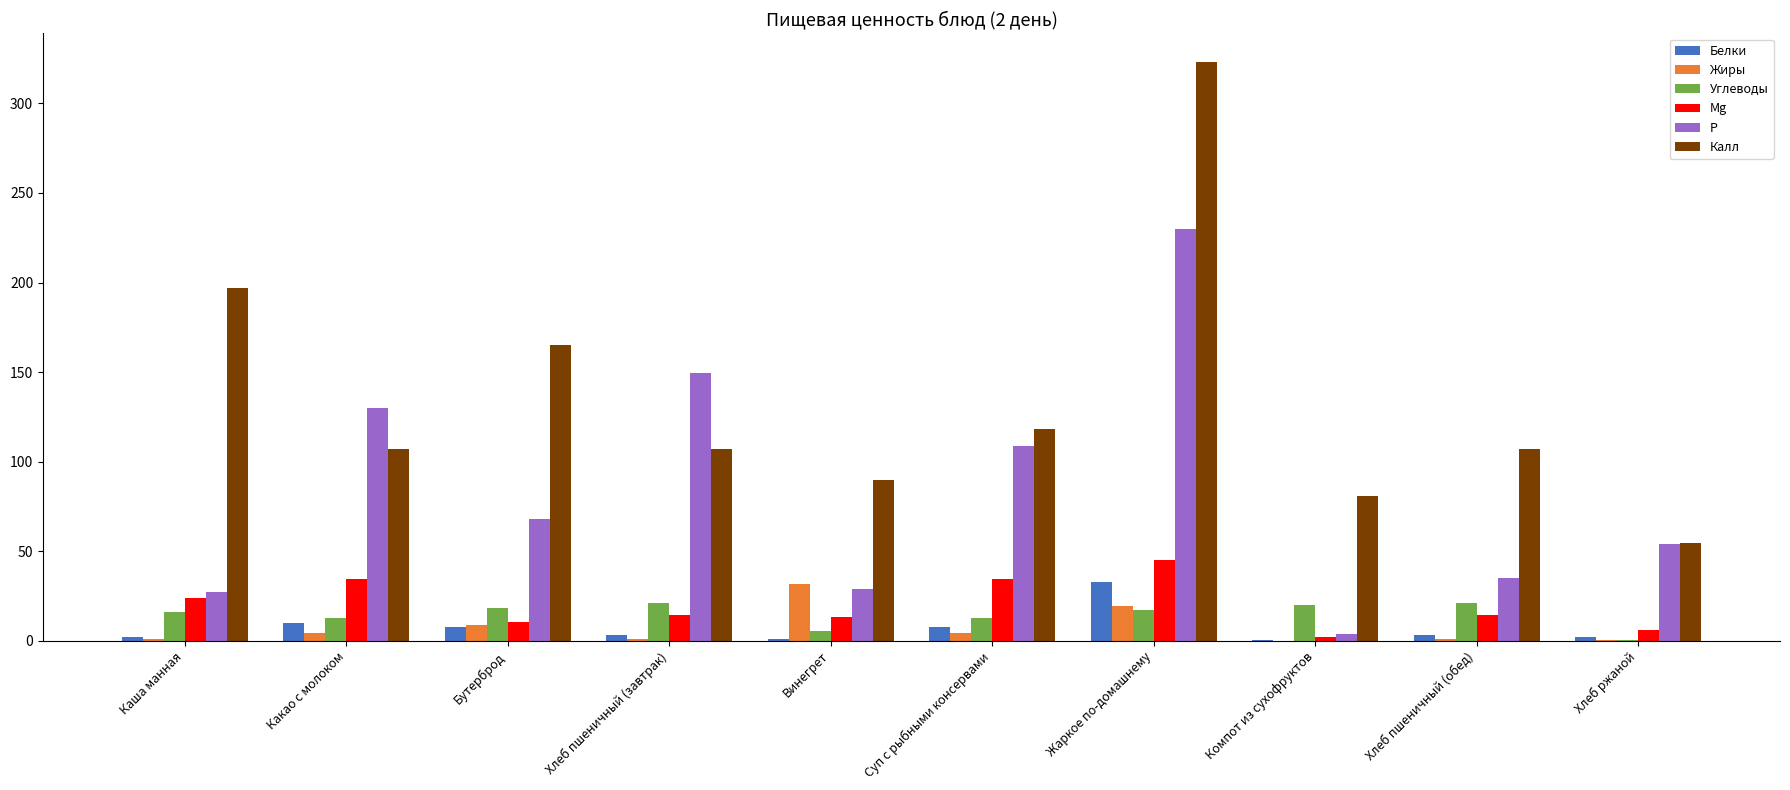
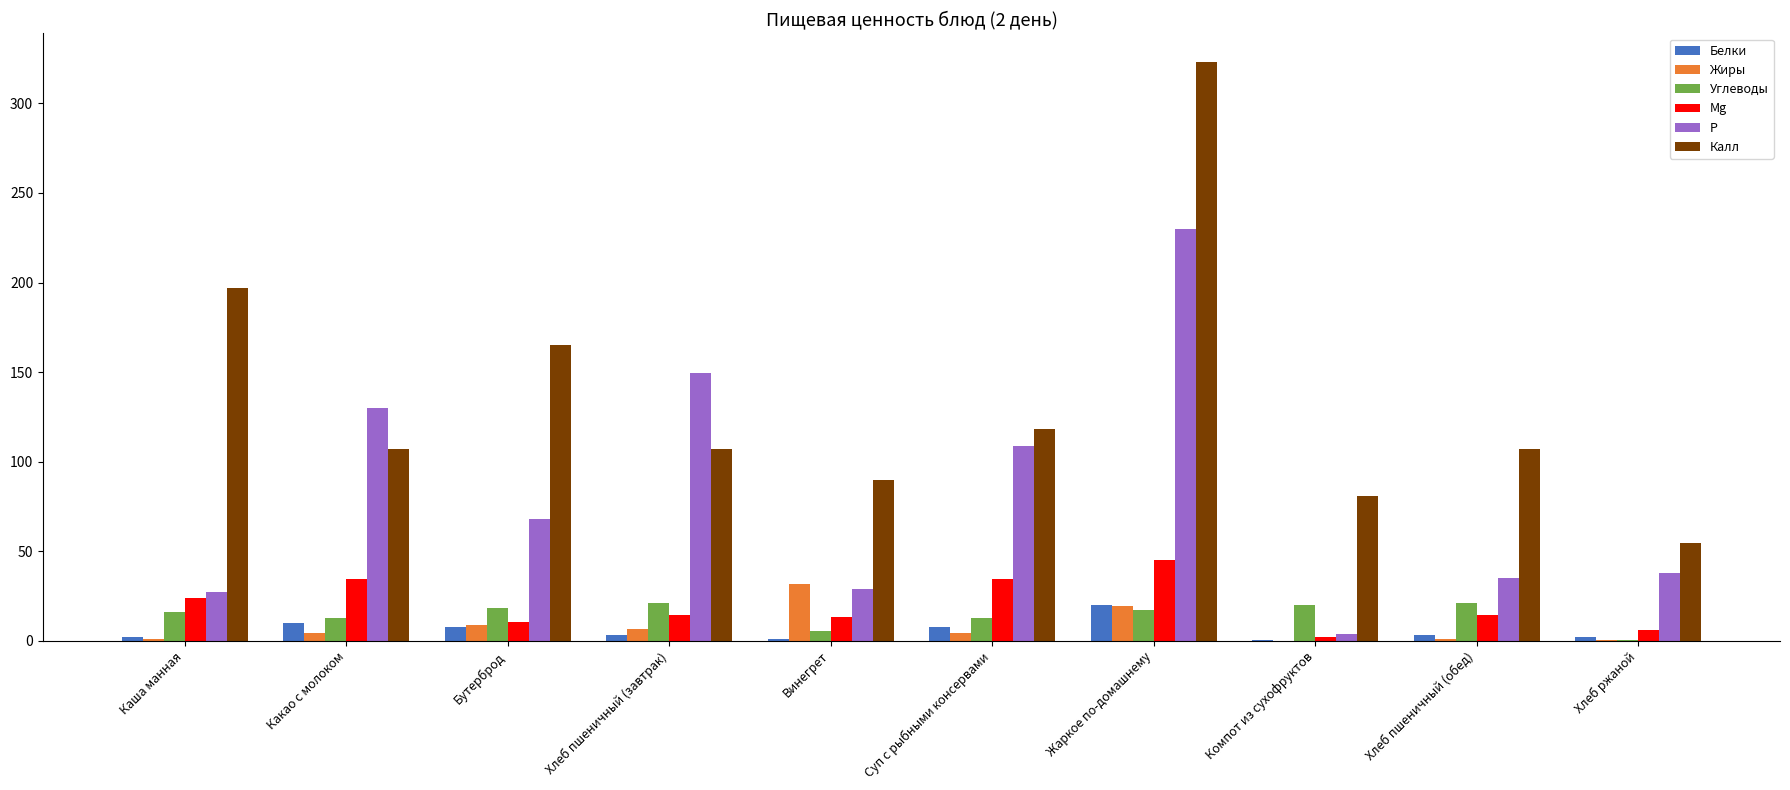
  {
    "Белки": {
      "Каша манная": 2,
      "Какао с молоком": 10,
      "Бутерброд": 8,
      "Хлеб пшеничный (завтрак)": 3,
      "Суп с рыбными консервами": 8,
-     "Жаркое по-домашнему": 33,
+     "Жаркое по-домашнему": 20,
      "Хлеб пшеничный (обед)": 3,
      "Хлеб ржаной": 2
    },
    "Жиры": {
      "Какао с молоком": 4,
      "Бутерброд": 9,
-     "Хлеб пшеничный (завтрак)": 1,
+     "Хлеб пшеничный (завтрак)": 7,
      "Винегрет": 32,
      "Суп с рыбными консервами": 4,
      "Жаркое по-домашнему": 19,
      "Компот из сухофруктов": 0
    },
    "Углеводы": {
      "Каша манная": 16,
      "Какао с молоком": 13,
      "Бутерброд": 19,
      "Хлеб пшеничный (завтрак)": 21,
      "Винегрет": 5,
      "Суп с рыбными консервами": 12,
      "Жаркое по-домашнему": 17,
      "Компот из сухофруктов": 20,
      "Хлеб пшеничный (обед)": 21
    },
    "Mg": {
      "Каша манная": 24,
      "Какао с молоком": 34,
      "Бутерброд": 10,
      "Хлеб пшеничный (завтрак)": 14,
      "Винегрет": 13,
      "Суп с рыбными консервами": 35,
      "Жаркое по-домашнему": 45,
      "Компот из сухофруктов": 2,
      "Хлеб пшеничный (обед)": 14,
      "Хлеб ржаной": 6
    },
    "P": {
      "Каша манная": 27,
      "Какао с молоком": 130,
      "Бутерброд": 68,
      "Хлеб пшеничный (завтрак)": 149,
      "Винегрет": 29,
      "Суп с рыбными консервами": 109,
      "Жаркое по-домашнему": 230,
      "Компот из сухофруктов": 4,
      "Хлеб пшеничный (обед)": 35,
-     "Хлеб ржаной": 54
+     "Хлеб ржаной": 38
    },
    "Калл": {
      "Каша манная": 197,
      "Какао с молоком": 107,
      "Бутерброд": 165,
      "Хлеб пшеничный (завтрак)": 107,
      "Винегрет": 90,
      "Суп с рыбными консервами": 118,
      "Жаркое по-домашнему": 323,
      "Компот из сухофруктов": 81,
      "Хлеб пшеничный (обед)": 107,
      "Хлеб ржаной": 54
    }
  }
